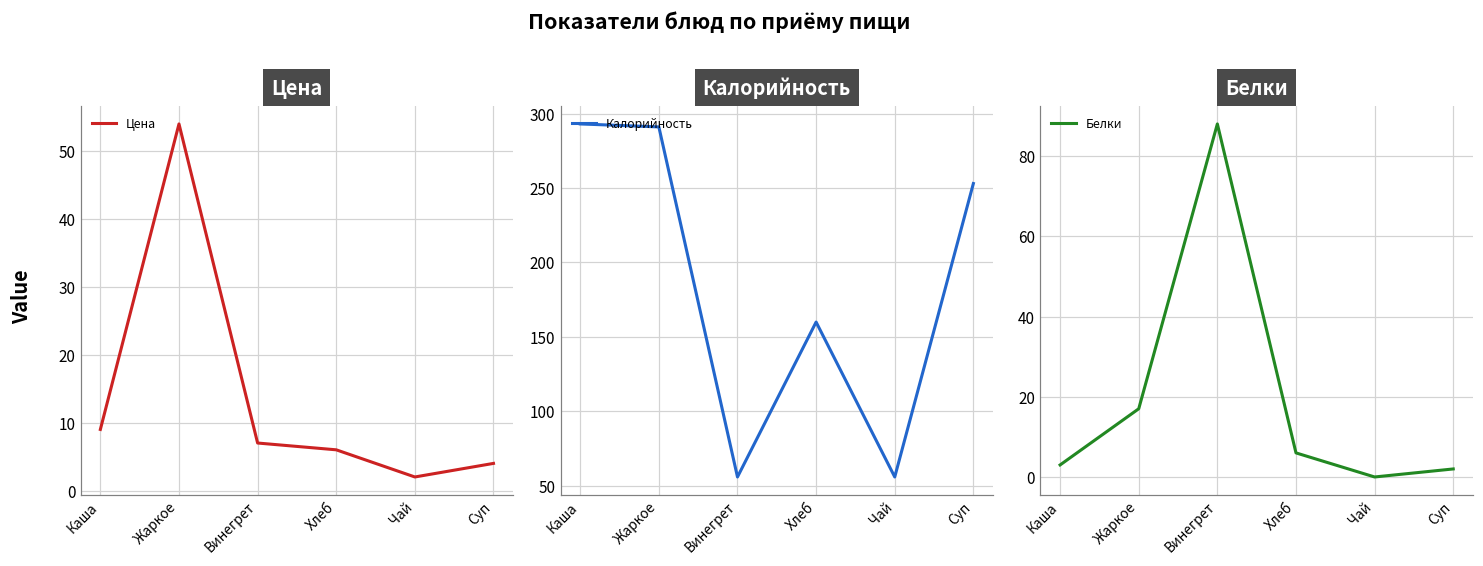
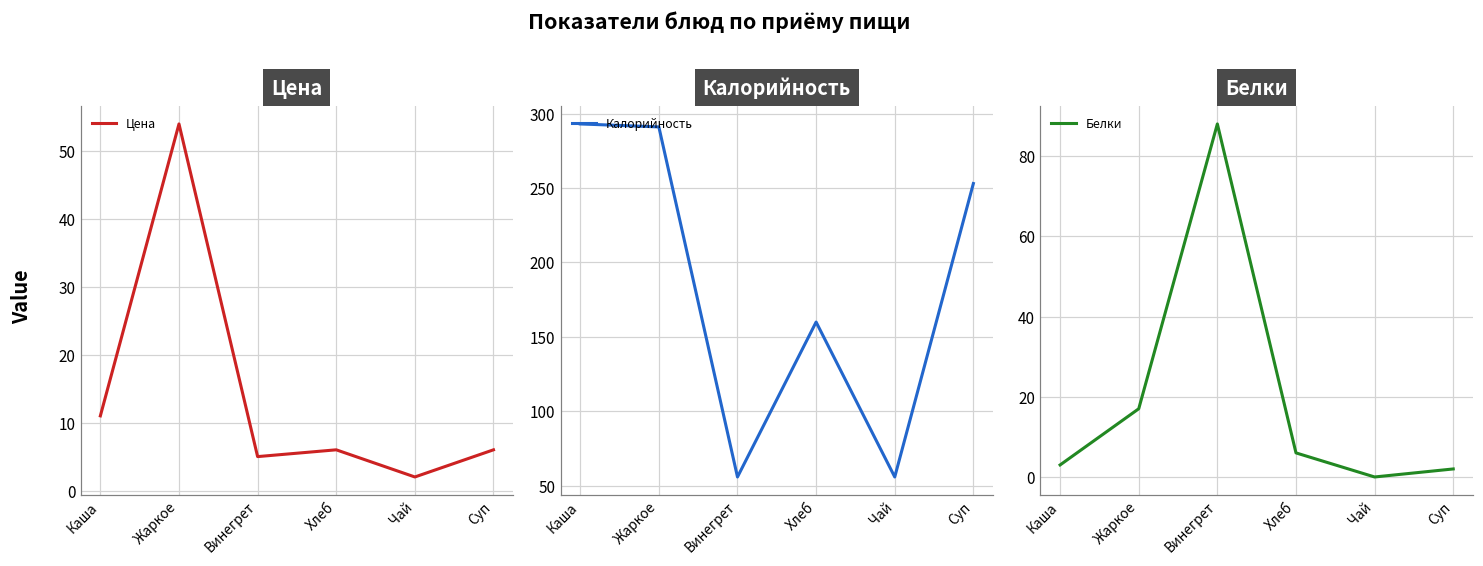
  {
    "Цена": {
-     "Каша": 9,
+     "Каша": 11,
      "Жаркое": 54,
-     "Винегрет": 7,
+     "Винегрет": 5,
      "Хлеб": 6,
      "Чай": 2,
-     "Суп": 4
+     "Суп": 6
    },
    "Калорийность": {
      "Каша": 293,
      "Жаркое": 291,
      "Винегрет": 56,
      "Хлеб": 160,
      "Чай": 56,
      "Суп": 253
    },
    "Белки": {
      "Каша": 3,
      "Жаркое": 17,
      "Винегрет": 88,
      "Хлеб": 6,
      "Чай": 0,
      "Суп": 2
    }
  }
